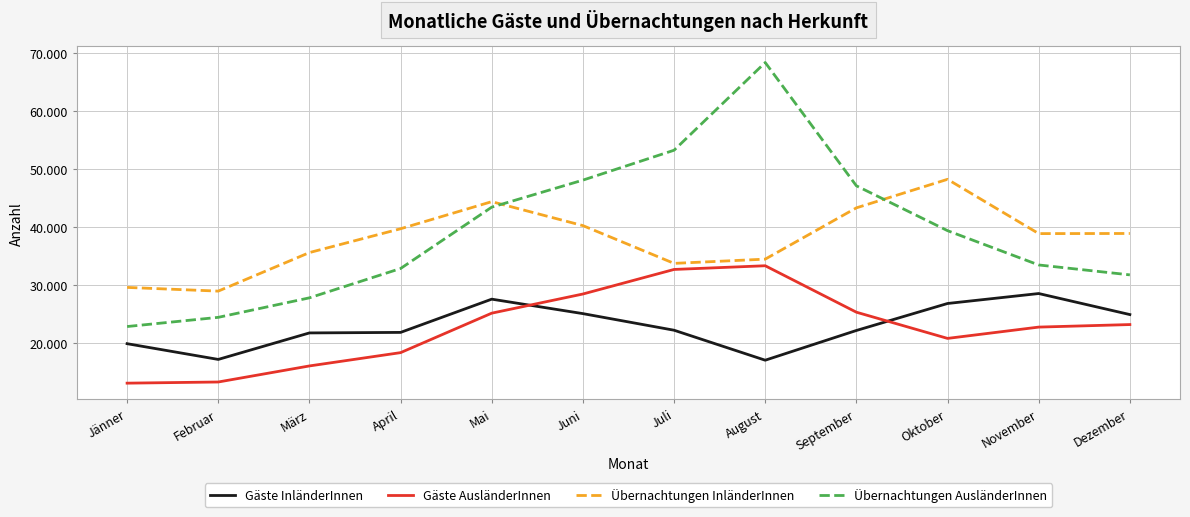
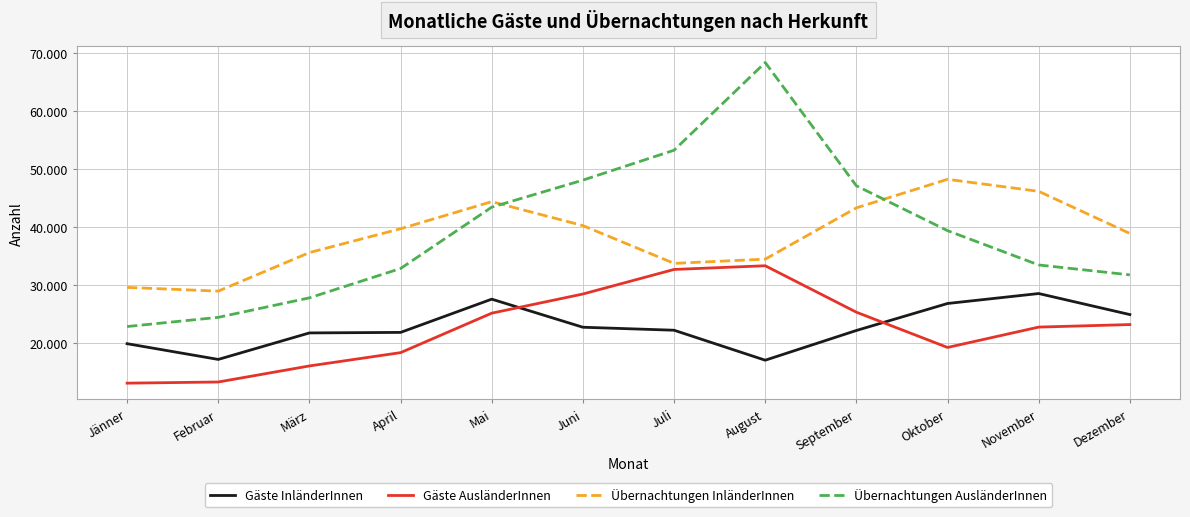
  {
    "Gäste InländerInnen": {
      "Jänner": 20,
      "Februar": 17,
      "März": 22,
      "April": 22,
      "Mai": 28,
-     "Juni": 25,
+     "Juni": 23,
      "Juli": 22,
      "August": 17,
      "September": 22,
      "Oktober": 27,
      "November": 29,
      "Dezember": 25
    },
    "Gäste AusländerInnen": {
      "Jänner": 13,
      "Februar": 13,
      "März": 16,
      "April": 18,
      "Mai": 25,
      "Juni": 28,
      "Juli": 33,
      "August": 33,
      "September": 25,
-     "Oktober": 21,
+     "Oktober": 19,
      "November": 23,
      "Dezember": 23
    },
    "Übernachtungen InländerInnen": {
      "Jänner": 30,
      "Februar": 29,
      "März": 36,
      "April": 40,
      "Mai": 44,
      "Juni": 40,
      "Juli": 34,
      "August": 34,
      "September": 43,
      "Oktober": 48,
-     "November": 39,
+     "November": 46,
      "Dezember": 39
    },
    "Übernachtungen AusländerInnen": {
      "Jänner": 23,
      "Februar": 24,
      "März": 28,
      "April": 33,
      "Mai": 43,
      "Juni": 48,
      "Juli": 53,
      "August": 68,
      "September": 47,
      "Oktober": 39,
      "November": 33,
      "Dezember": 32
    }
  }
